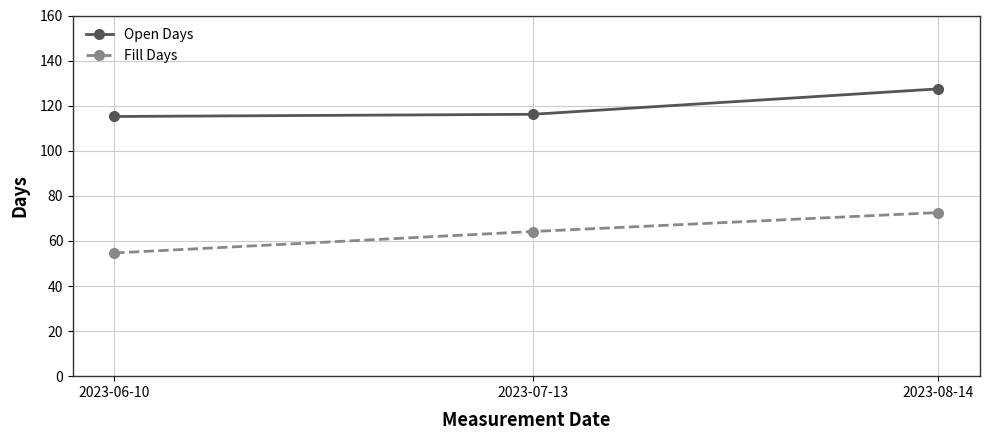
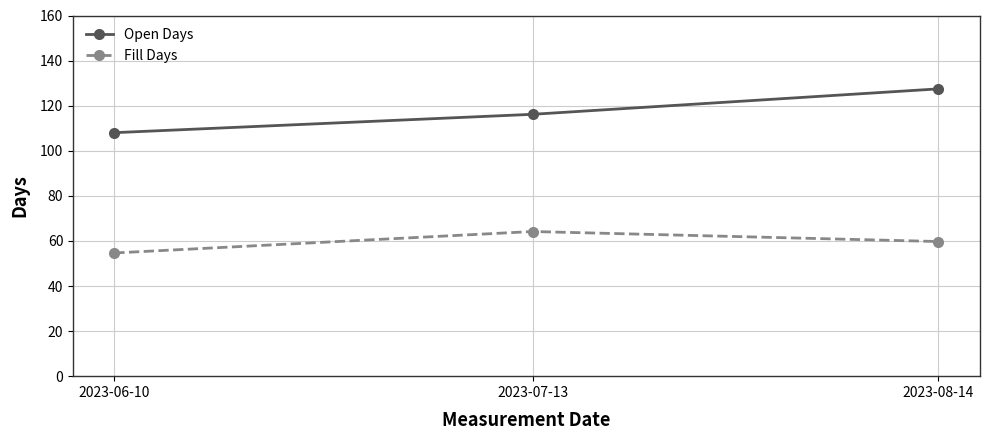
  {
    "Open Days": {
-     "2023-06-10": 115,
+     "2023-06-10": 108,
      "2023-07-13": 116,
      "2023-08-14": 127
    },
    "Fill Days": {
      "2023-06-10": 55,
      "2023-07-13": 64,
-     "2023-08-14": 73
+     "2023-08-14": 60
    }
  }
